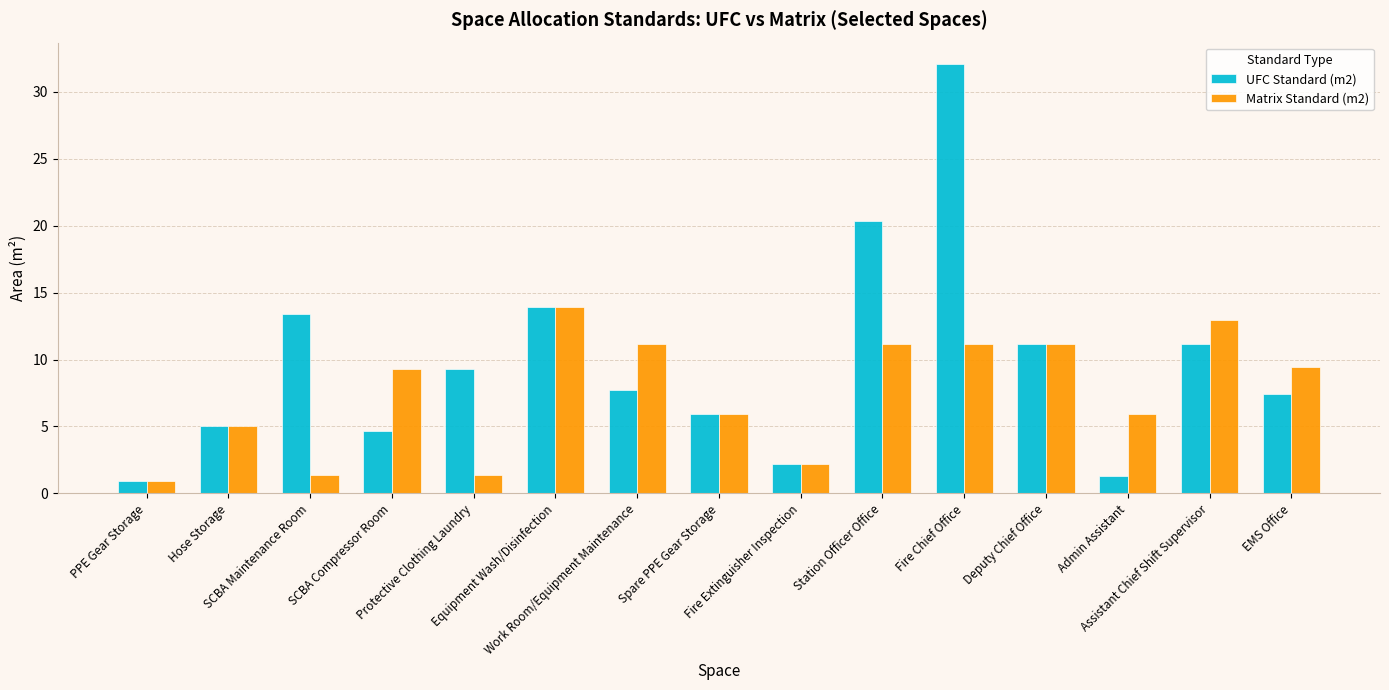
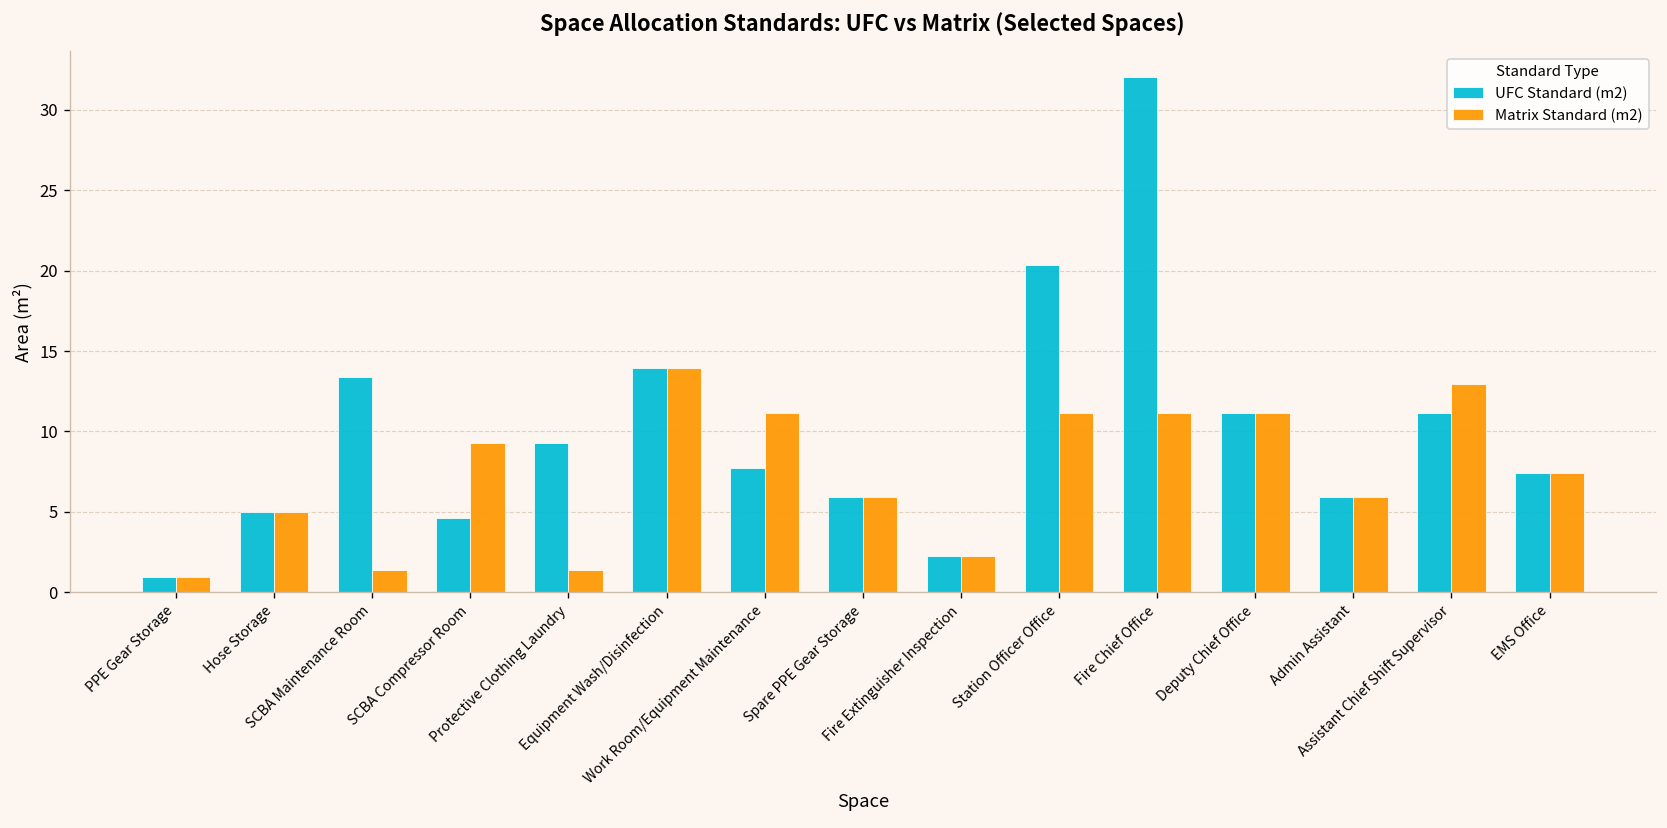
  {
    "UFC Standard (m2)": {
      "PPE Gear Storage": 0.9,
      "Hose Storage": 5.0,
      "SCBA Maintenance Room": 13.4,
      "SCBA Compressor Room": 4.6,
      "Protective Clothing Laundry": 9.3,
      "Equipment Wash/Disinfection": 13.9,
      "Work Room/Equipment Maintenance": 7.7,
      "Spare PPE Gear Storage": 5.9,
      "Fire Extinguisher Inspection": 2.2,
      "Station Officer Office": 20.3,
      "Fire Chief Office": 32.1,
      "Deputy Chief Office": 11.1,
-     "Admin Assistant": 1.3,
+     "Admin Assistant": 5.9,
      "Assistant Chief Shift Supervisor": 11.1,
      "EMS Office": 7.4
    },
    "Matrix Standard (m2)": {
      "PPE Gear Storage": 0.9,
      "Hose Storage": 5.0,
      "SCBA Maintenance Room": 1.4,
      "SCBA Compressor Room": 9.3,
      "Protective Clothing Laundry": 1.4,
      "Equipment Wash/Disinfection": 13.9,
      "Work Room/Equipment Maintenance": 11.1,
      "Spare PPE Gear Storage": 5.9,
      "Fire Extinguisher Inspection": 2.2,
      "Station Officer Office": 11.1,
      "Fire Chief Office": 11.1,
      "Deputy Chief Office": 11.1,
      "Admin Assistant": 5.9,
      "Assistant Chief Shift Supervisor": 13.0,
-     "EMS Office": 9.5
+     "EMS Office": 7.4
    }
  }
